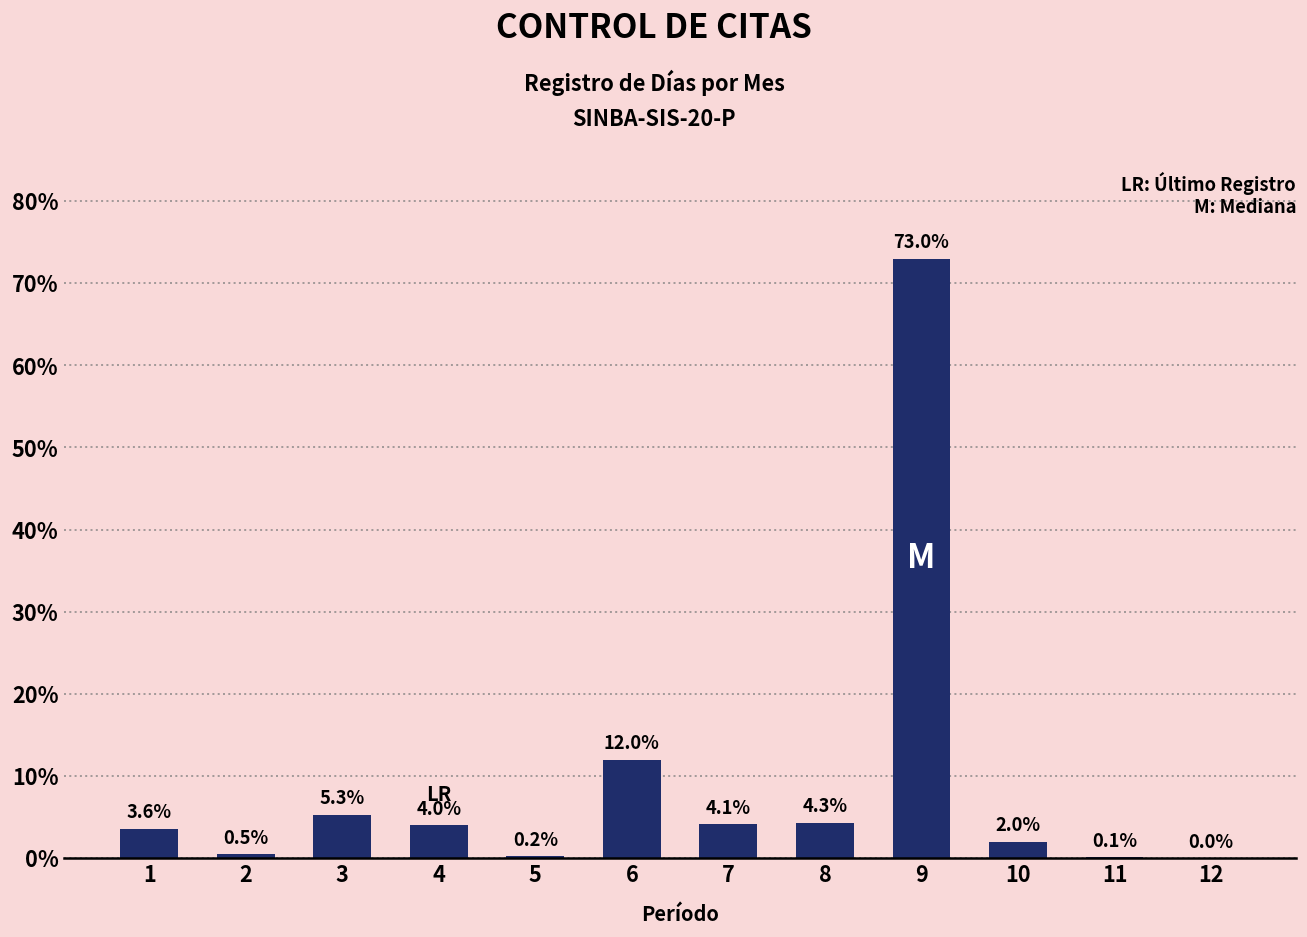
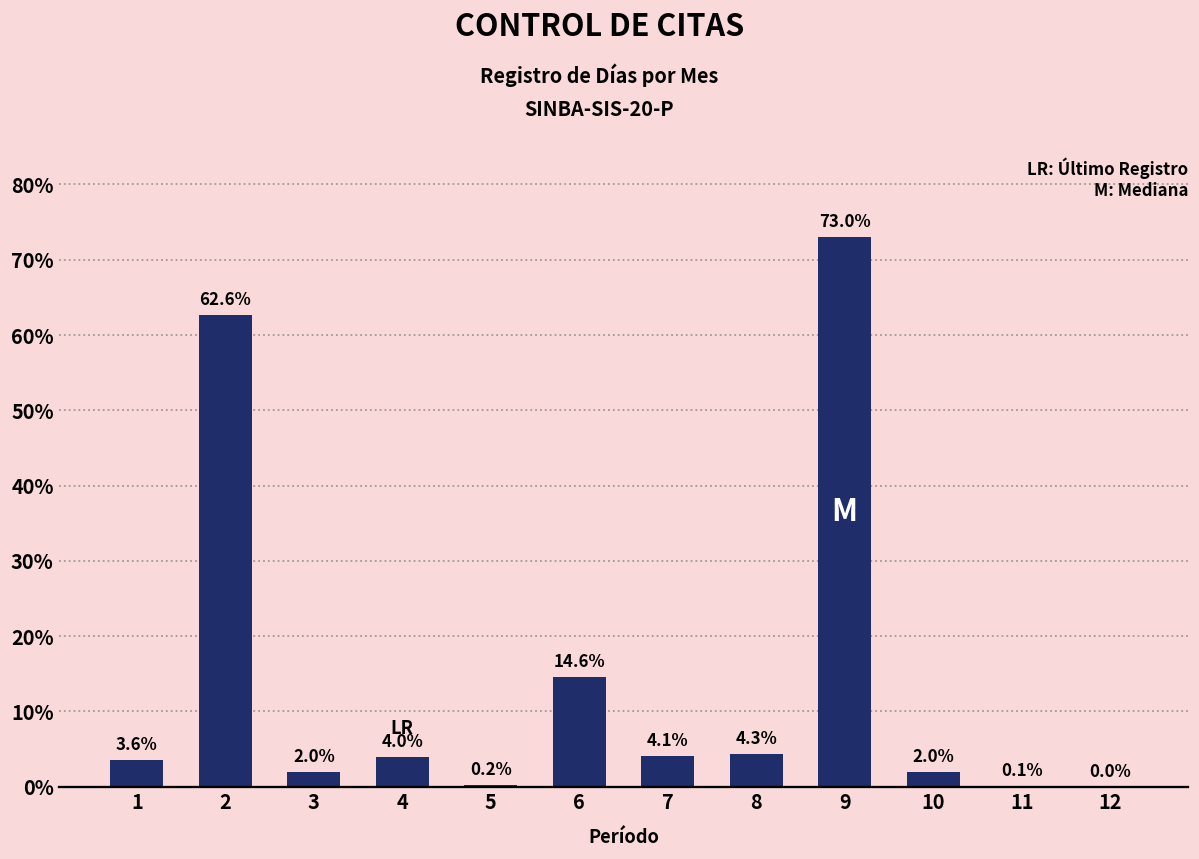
  {
    "1": "3.6%",
-   "2": "0.5%",
-   "3": "5.3%",
+   "2": "62.6%",
+   "3": "2.0%",
    "5": "0.2%",
-   "6": "12.0%",
+   "6": "14.6%",
    "7": "4.1%",
    "8": "4.3%",
    "9": "73.0%",
    "10": "2.0%",
    "11": "0.1%",
    "12": "0.0%"
  }
